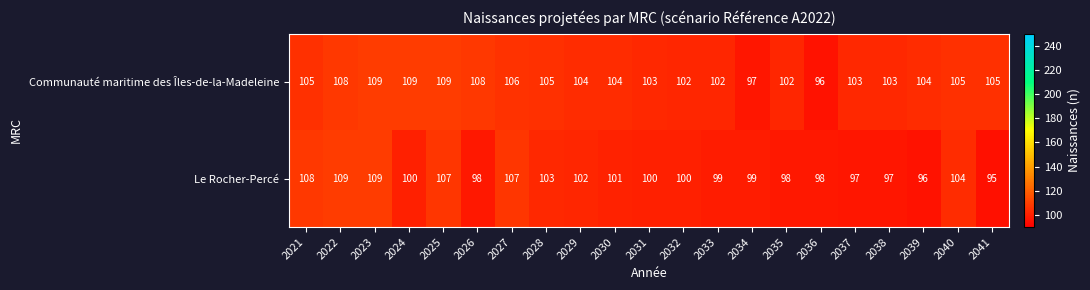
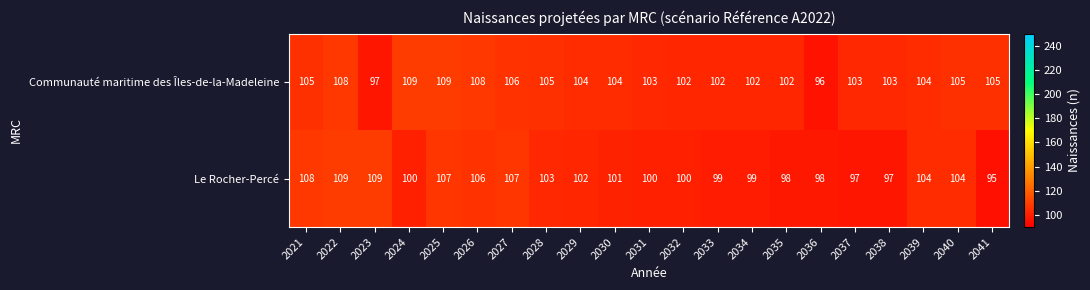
  {
    "Communauté maritime des Îles-de-la-Madeleine": {
      "2021": 105,
      "2022": 108,
-     "2023": 109,
+     "2023": 97,
      "2024": 109,
      "2025": 109,
      "2026": 108,
      "2027": 106,
      "2028": 105,
      "2029": 104,
      "2030": 104,
      "2031": 103,
      "2032": 102,
      "2033": 102,
-     "2034": 97,
+     "2034": 102,
      "2035": 102,
      "2036": 96,
      "2037": 103,
      "2038": 103,
      "2039": 104,
      "2040": 105,
      "2041": 105
    },
    "Le Rocher-Percé": {
      "2021": 108,
      "2022": 109,
      "2023": 109,
      "2024": 100,
      "2025": 107,
-     "2026": 98,
+     "2026": 106,
      "2027": 107,
      "2028": 103,
      "2029": 102,
      "2030": 101,
      "2031": 100,
      "2032": 100,
      "2033": 99,
      "2034": 99,
      "2035": 98,
      "2036": 98,
      "2037": 97,
      "2038": 97,
-     "2039": 96,
+     "2039": 104,
      "2040": 104,
      "2041": 95
    }
  }
